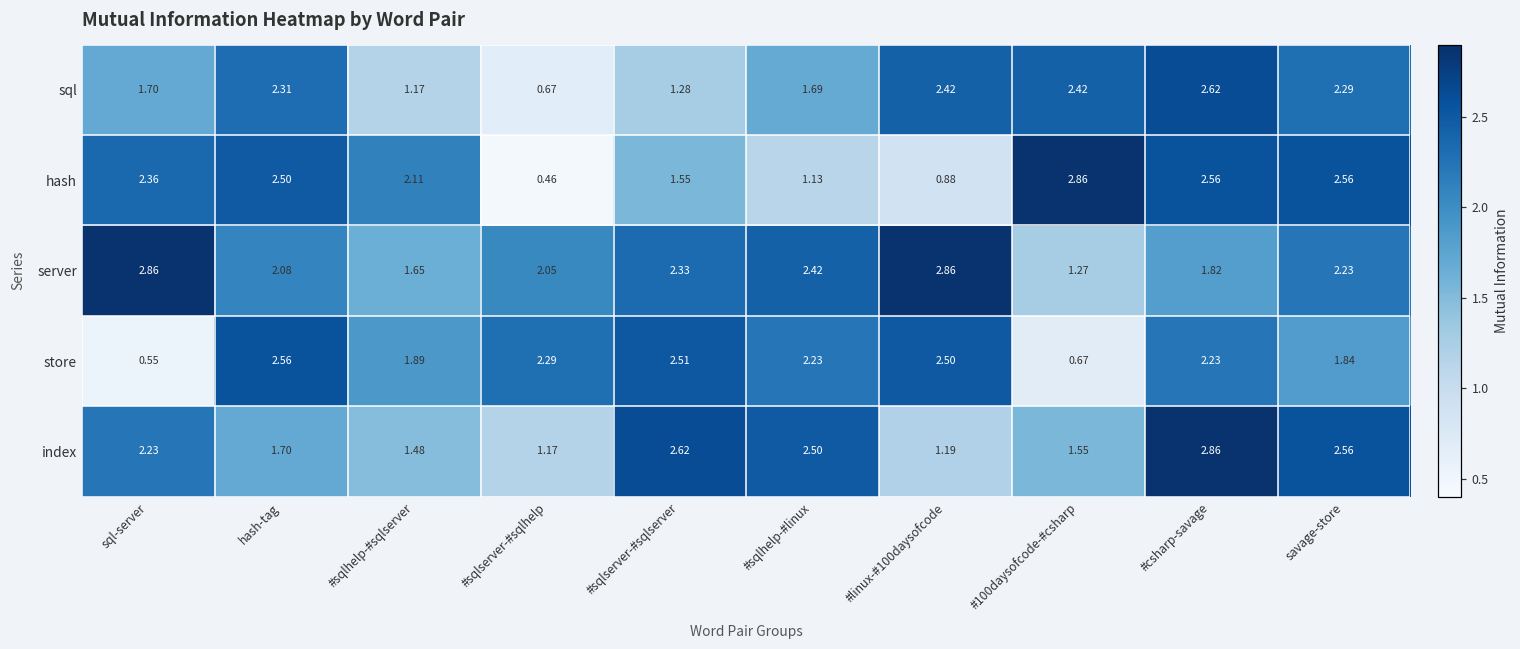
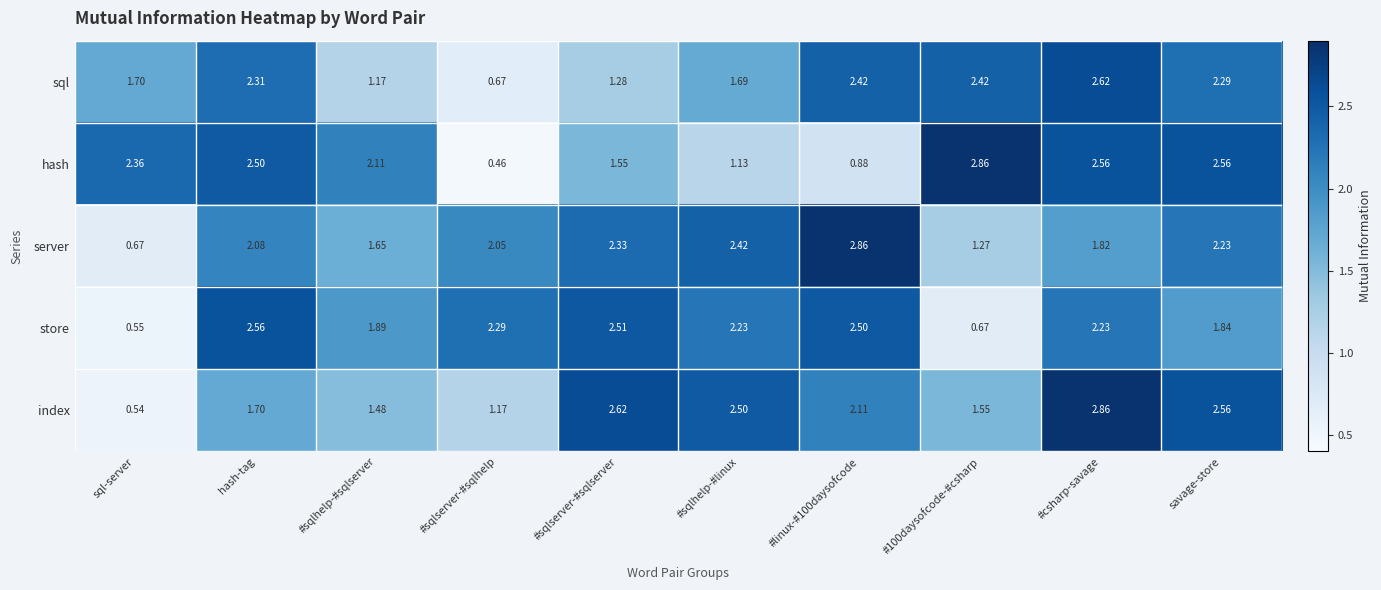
  {
    "sql": {
      "sql-server": 1.70,
      "hash-tag": 2.31,
      "#sqlhelp-#sqlserver": 1.17,
      "#sqlserver-#sqlhelp": 0.67,
      "#sqlserver-#sqlserver": 1.28,
      "#sqlhelp-#linux": 1.69,
      "#linux-#100daysofcode": 2.42,
      "#100daysofcode-#csharp": 2.42,
      "#csharp-savage": 2.62,
      "savage-store": 2.29
    },
    "hash": {
      "sql-server": 2.36,
      "hash-tag": 2.50,
      "#sqlhelp-#sqlserver": 2.11,
      "#sqlserver-#sqlhelp": 0.46,
      "#sqlserver-#sqlserver": 1.55,
      "#sqlhelp-#linux": 1.13,
      "#linux-#100daysofcode": 0.88,
      "#100daysofcode-#csharp": 2.86,
      "#csharp-savage": 2.56,
      "savage-store": 2.56
    },
    "server": {
-     "sql-server": 2.86,
+     "sql-server": 0.67,
      "hash-tag": 2.08,
      "#sqlhelp-#sqlserver": 1.65,
      "#sqlserver-#sqlhelp": 2.05,
      "#sqlserver-#sqlserver": 2.33,
      "#sqlhelp-#linux": 2.42,
      "#linux-#100daysofcode": 2.86,
      "#100daysofcode-#csharp": 1.27,
      "#csharp-savage": 1.82,
      "savage-store": 2.23
    },
    "store": {
      "sql-server": 0.55,
      "hash-tag": 2.56,
      "#sqlhelp-#sqlserver": 1.89,
      "#sqlserver-#sqlhelp": 2.29,
      "#sqlserver-#sqlserver": 2.51,
      "#sqlhelp-#linux": 2.23,
      "#linux-#100daysofcode": 2.50,
      "#100daysofcode-#csharp": 0.67,
      "#csharp-savage": 2.23,
      "savage-store": 1.84
    },
    "index": {
-     "sql-server": 2.23,
+     "sql-server": 0.54,
      "hash-tag": 1.70,
      "#sqlhelp-#sqlserver": 1.48,
      "#sqlserver-#sqlhelp": 1.17,
      "#sqlserver-#sqlserver": 2.62,
      "#sqlhelp-#linux": 2.50,
-     "#linux-#100daysofcode": 1.19,
+     "#linux-#100daysofcode": 2.11,
      "#100daysofcode-#csharp": 1.55,
      "#csharp-savage": 2.86,
      "savage-store": 2.56
    }
  }
